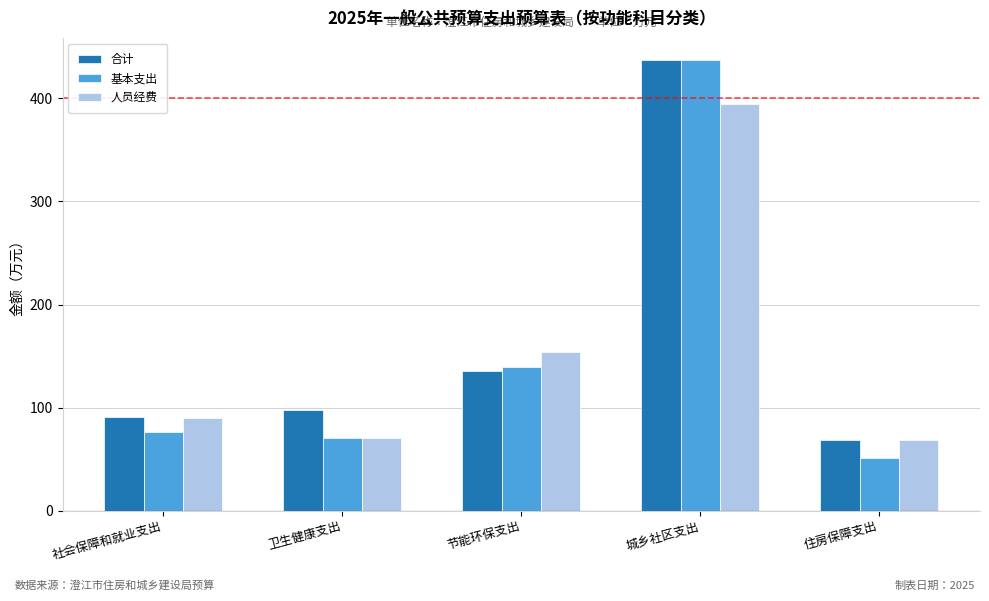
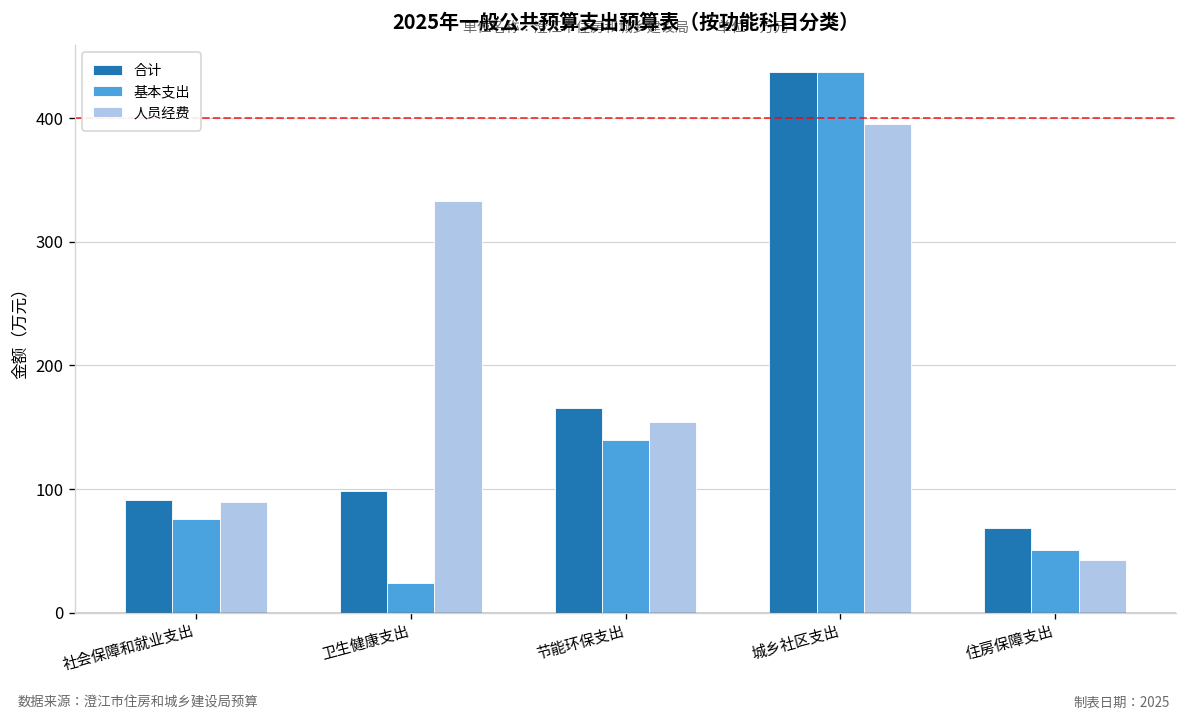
  {
    "合计": {
      "社会保障和就业支出": 91,
      "卫生健康支出": 98,
-     "节能环保支出": 136,
+     "节能环保支出": 165,
      "城乡社区支出": 437,
      "住房保障支出": 68
    },
    "基本支出": {
      "社会保障和就业支出": 76,
-     "卫生健康支出": 70,
+     "卫生健康支出": 24,
      "节能环保支出": 140,
      "城乡社区支出": 437,
      "住房保障支出": 51
    },
    "人员经费": {
      "社会保障和就业支出": 90,
-     "卫生健康支出": 70,
+     "卫生健康支出": 333,
      "节能环保支出": 154,
      "城乡社区支出": 395,
-     "住房保障支出": 68
+     "住房保障支出": 43
    }
  }
